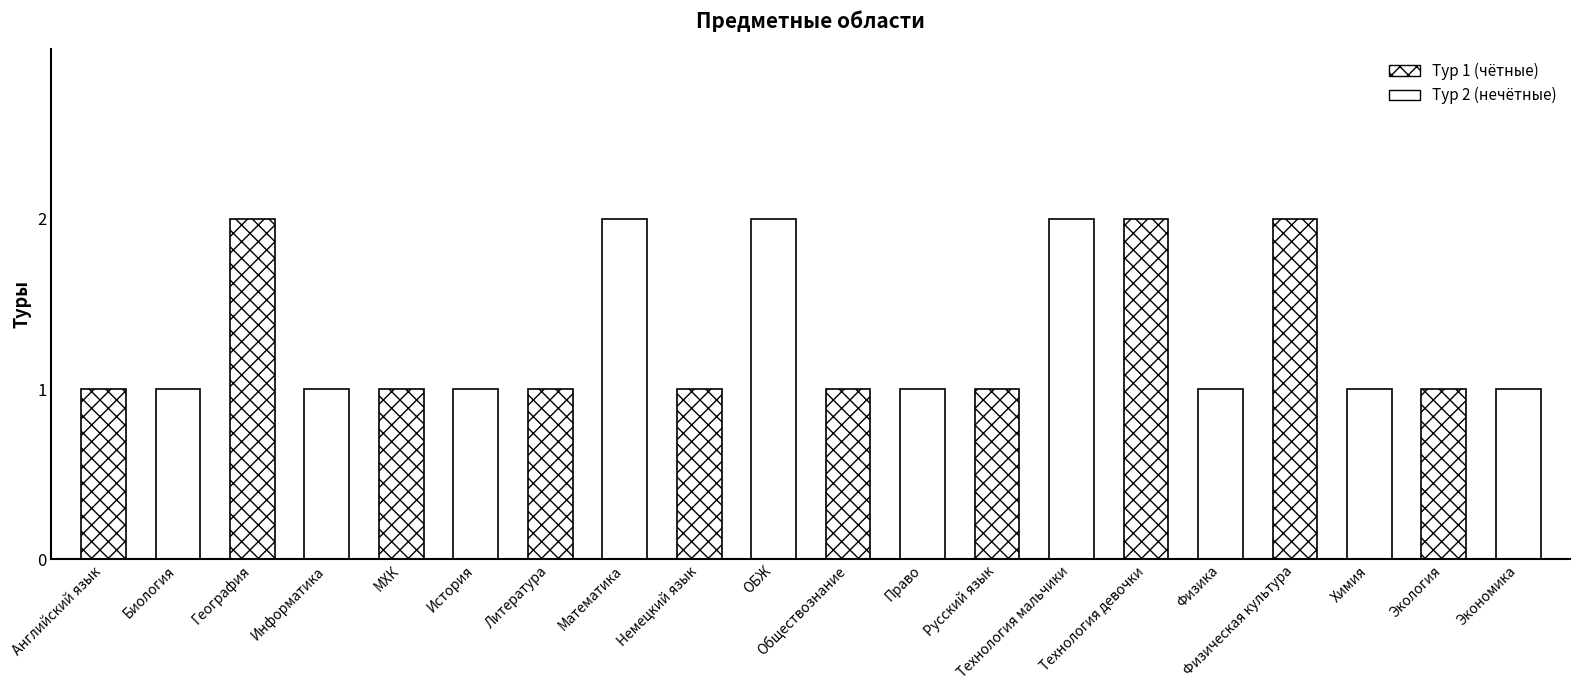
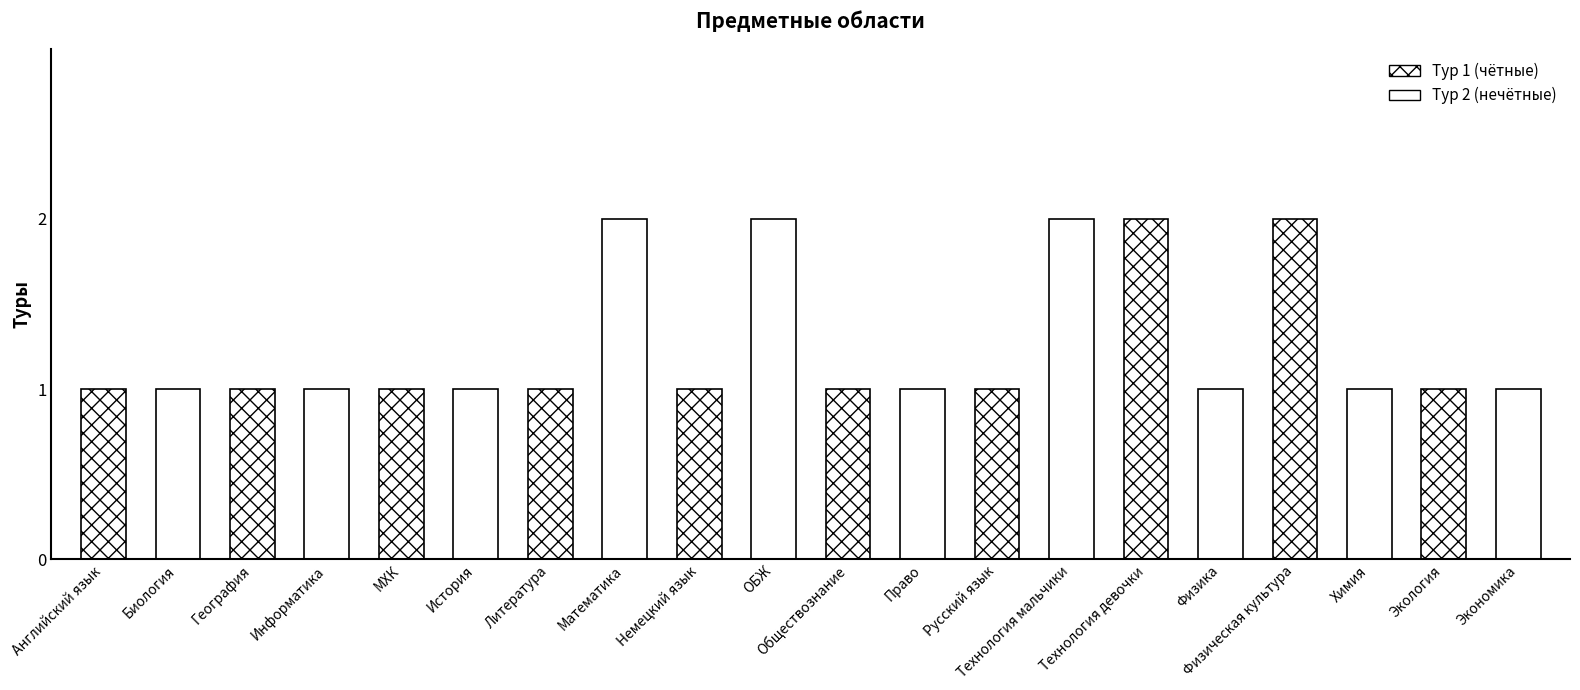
  {
    "Английский язык": 1,
    "Биология": 1,
-   "География": 2,
+   "География": 1,
    "Информатика": 1,
    "МХК": 1,
    "История": 1,
    "Литература": 1,
    "Математика": 2,
    "Немецкий язык": 1,
    "ОБЖ": 2,
    "Обществознание": 1,
    "Право": 1,
    "Русский язык": 1,
    "Технология мальчики": 2,
    "Технология девочки": 2,
    "Физика": 1,
    "Физическая культура": 2,
    "Химия": 1,
    "Экология": 1,
    "Экономика": 1
  }
